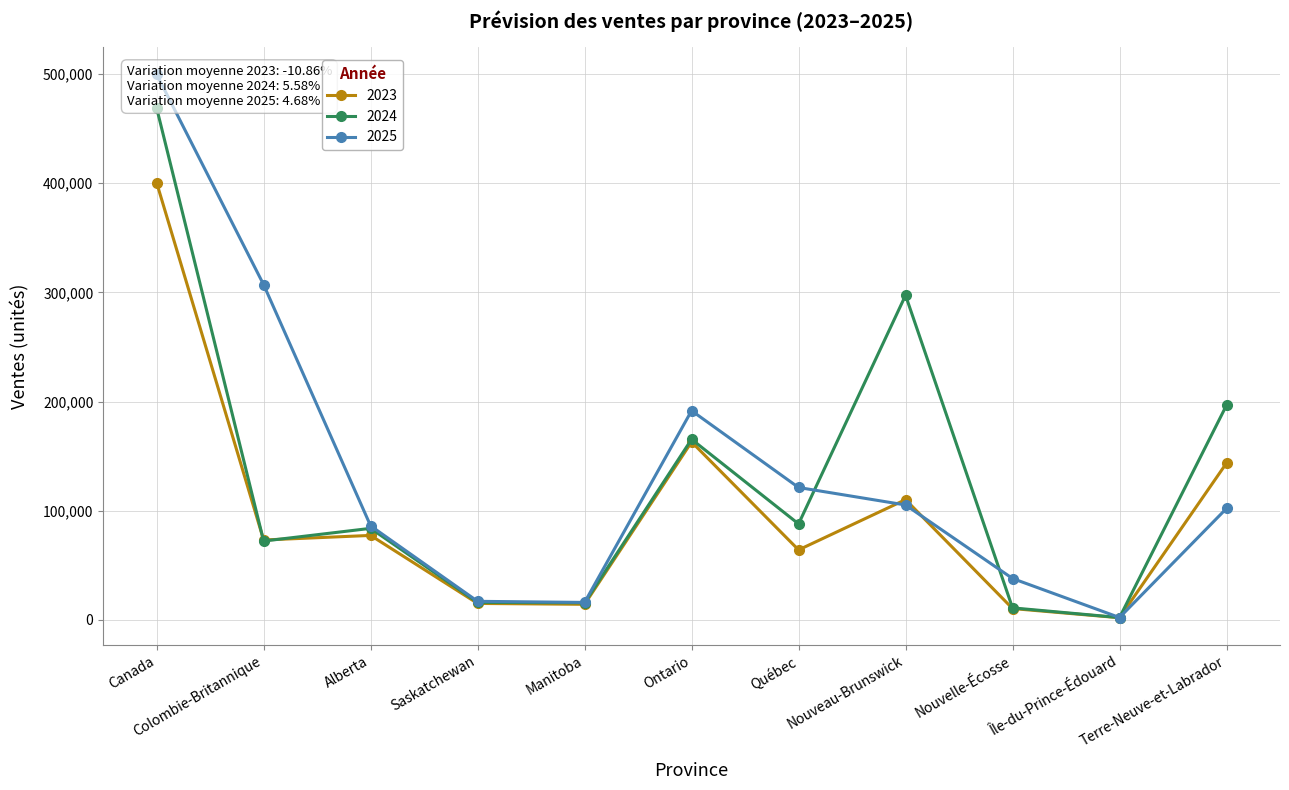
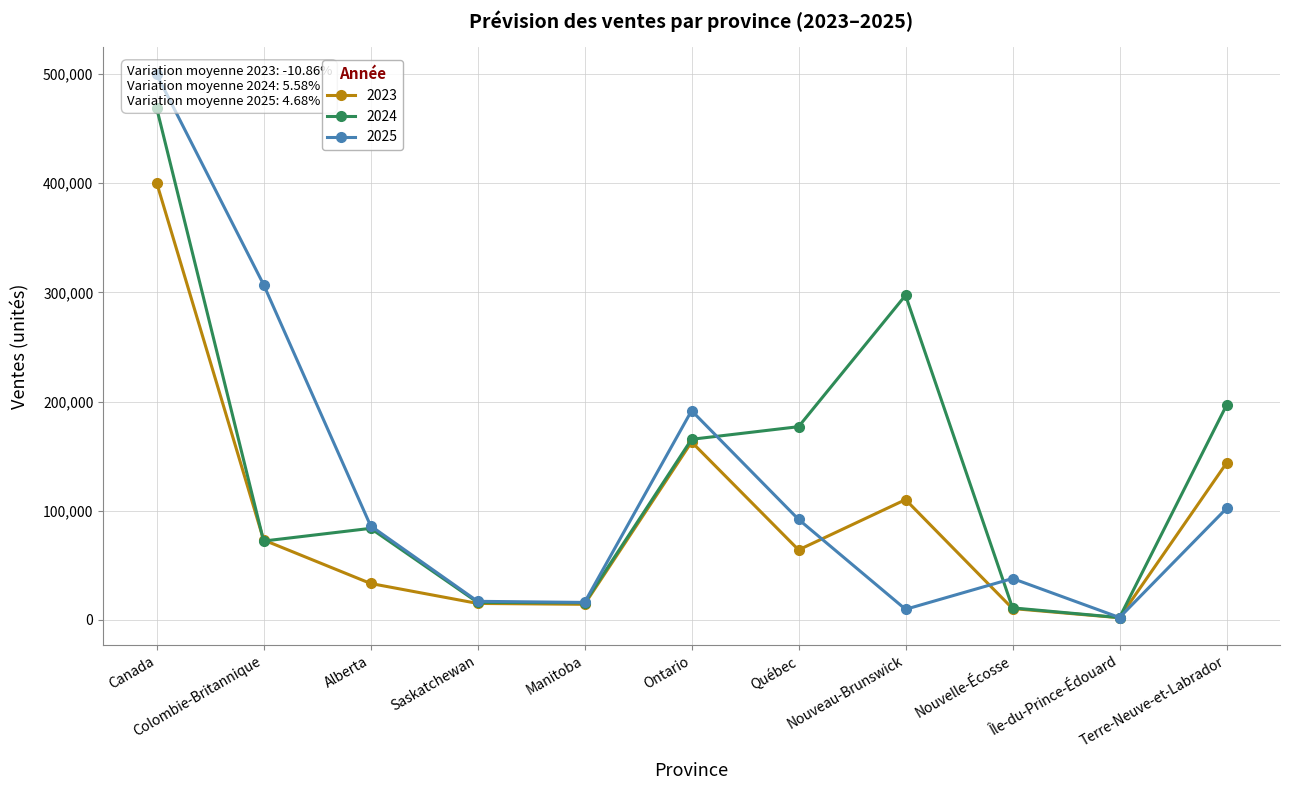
  {
    "2023": {
      "Canada": "400,000",
-     "Alberta": "77,000",
+     "Alberta": "33,000",
      "Ontario": "163,000",
      "Québec": "64,000",
      "Nouveau-Brunswick": "110,000",
      "Terre-Neuve-et-Labrador": "144,000"
    },
    "2024": {
      "Ontario": "165,000",
-     "Québec": "88,000",
+     "Québec": "177,000",
      "Nouveau-Brunswick": "297,000",
      "Terre-Neuve-et-Labrador": "197,000"
    },
    "2025": {
      "Colombie-Britannique": "307,000",
      "Ontario": "192,000",
-     "Québec": "121,000",
-     "Nouveau-Brunswick": "105,000",
+     "Québec": "92,000",
+     "Nouveau-Brunswick": "10,000",
      "Nouvelle-Écosse": "38,000",
      "Terre-Neuve-et-Labrador": "102,000"
    }
  }
